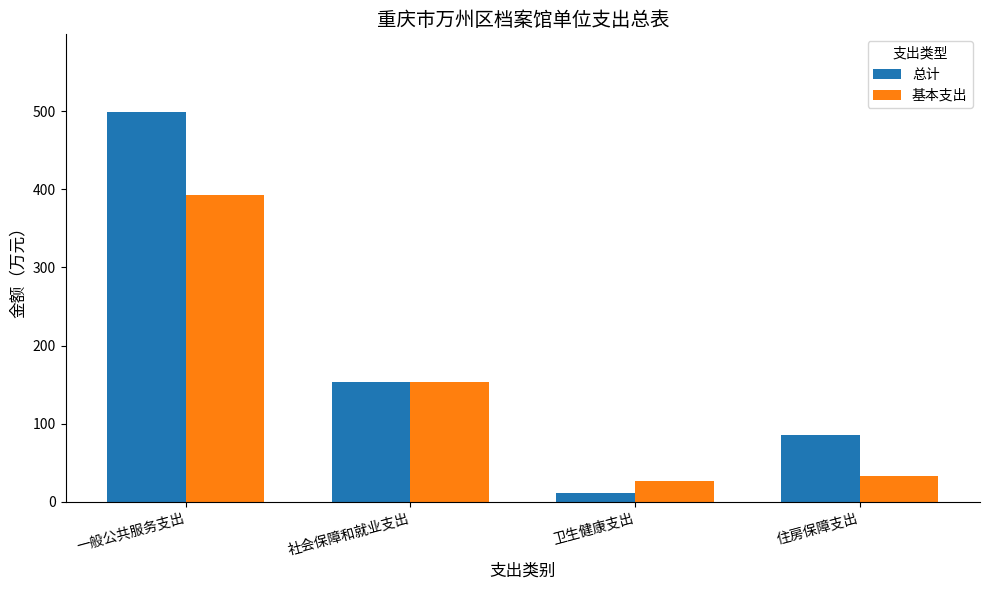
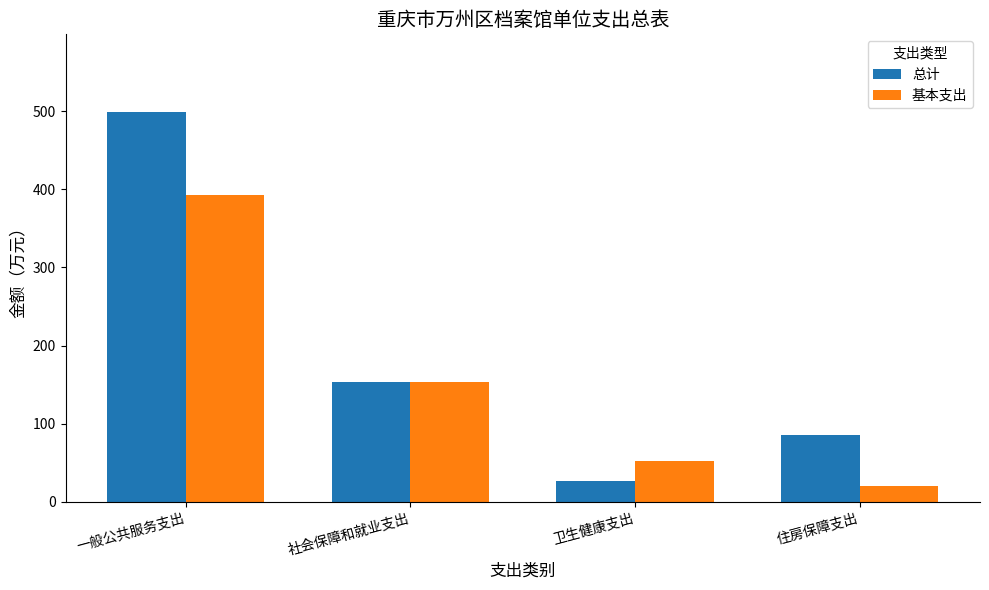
  {
    "总计": {
      "一般公共服务支出": 500,
      "社会保障和就业支出": 150,
-     "卫生健康支出": 10,
+     "卫生健康支出": 30,
      "住房保障支出": 90
    },
    "基本支出": {
      "一般公共服务支出": 390,
      "社会保障和就业支出": 150,
-     "卫生健康支出": 30,
-     "住房保障支出": 30
+     "卫生健康支出": 50,
+     "住房保障支出": 20
    }
  }
